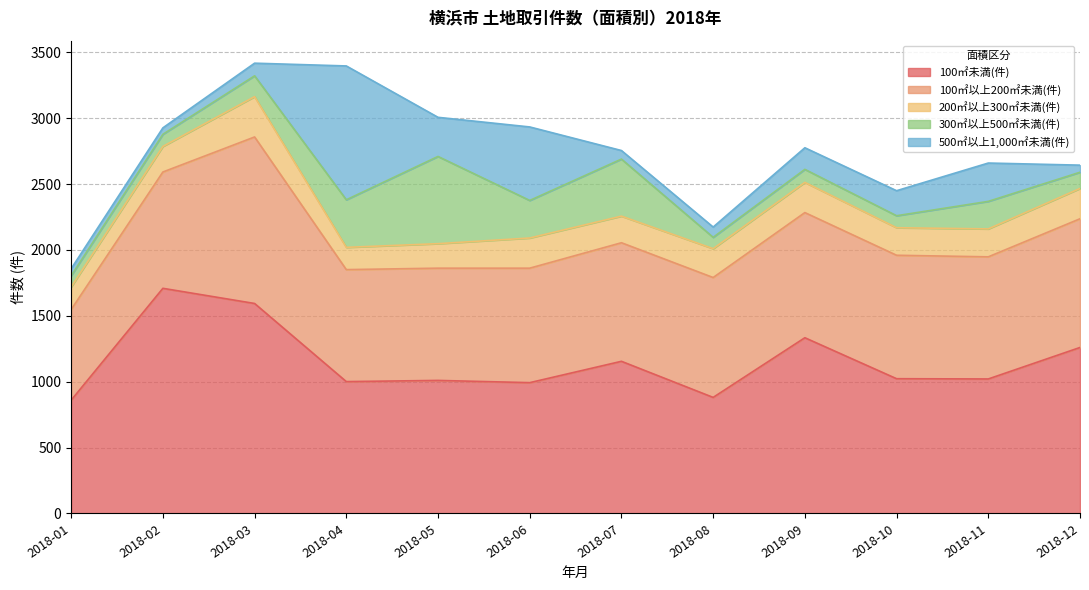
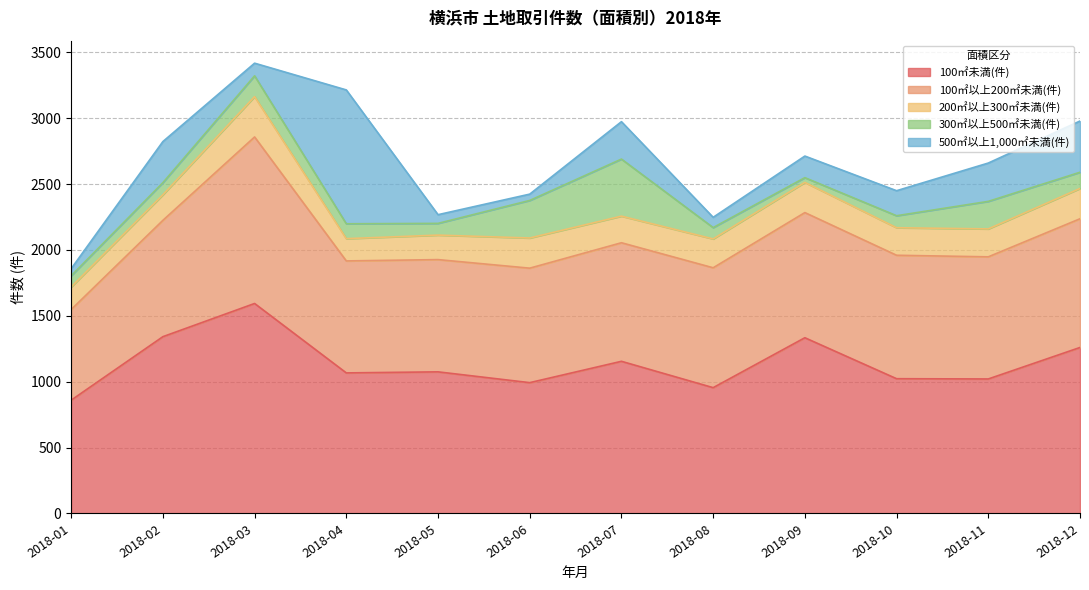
  {
    "100㎡未満(件)": {
      "2018-01": 860,
-     "2018-02": 1710,
+     "2018-02": 1340,
      "2018-03": 1590,
-     "2018-04": 1000,
-     "2018-05": 1010,
+     "2018-04": 1070,
+     "2018-05": 1080,
      "2018-06": 990,
      "2018-07": 1160,
-     "2018-08": 880,
+     "2018-08": 960,
      "2018-09": 1330,
      "2018-10": 1020,
      "2018-11": 1020,
      "2018-12": 1260
    },
    "300㎡以上500㎡未満(件)": {
      "2018-01": 90,
      "2018-02": 90,
      "2018-03": 160,
-     "2018-04": 360,
-     "2018-05": 660,
+     "2018-04": 110,
+     "2018-05": 90,
      "2018-06": 290,
      "2018-07": 430,
      "2018-08": 90,
-     "2018-09": 100,
+     "2018-09": 40,
      "2018-10": 90,
      "2018-11": 210,
      "2018-12": 120
    },
    "500㎡以上1,000㎡未満(件)": {
      "2018-01": 50,
-     "2018-02": 50,
+     "2018-02": 310,
      "2018-03": 100,
      "2018-04": 1020,
-     "2018-05": 300,
-     "2018-06": 560,
-     "2018-07": 70,
+     "2018-05": 70,
+     "2018-06": 50,
+     "2018-07": 280,
      "2018-08": 80,
      "2018-09": 160,
      "2018-10": 190,
      "2018-11": 290,
-     "2018-12": 50
+     "2018-12": 390
    }
  }
